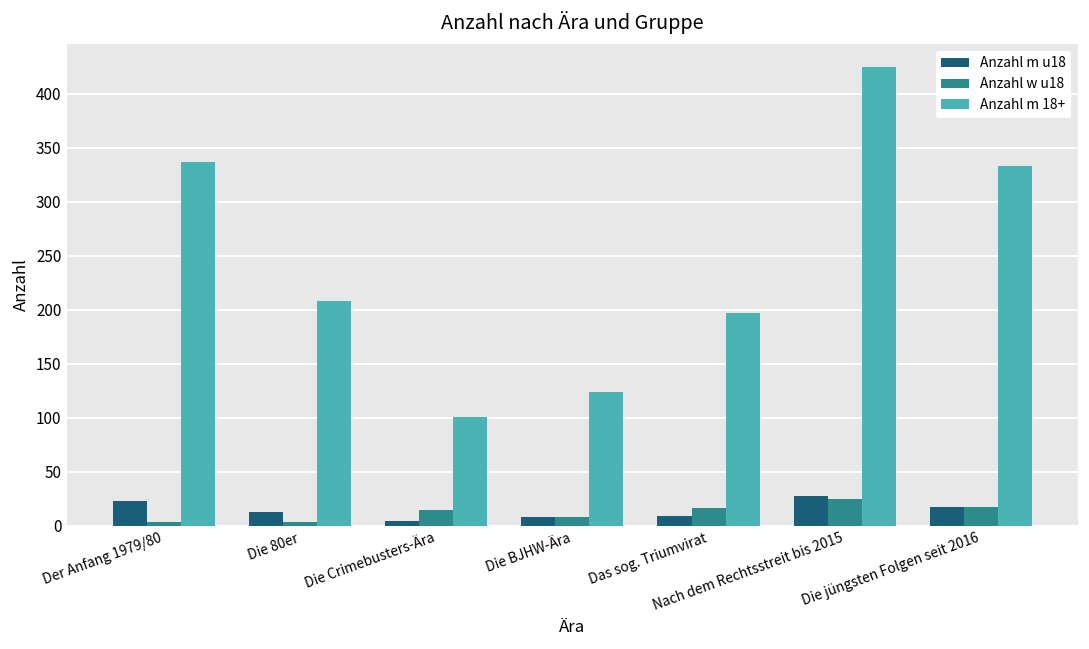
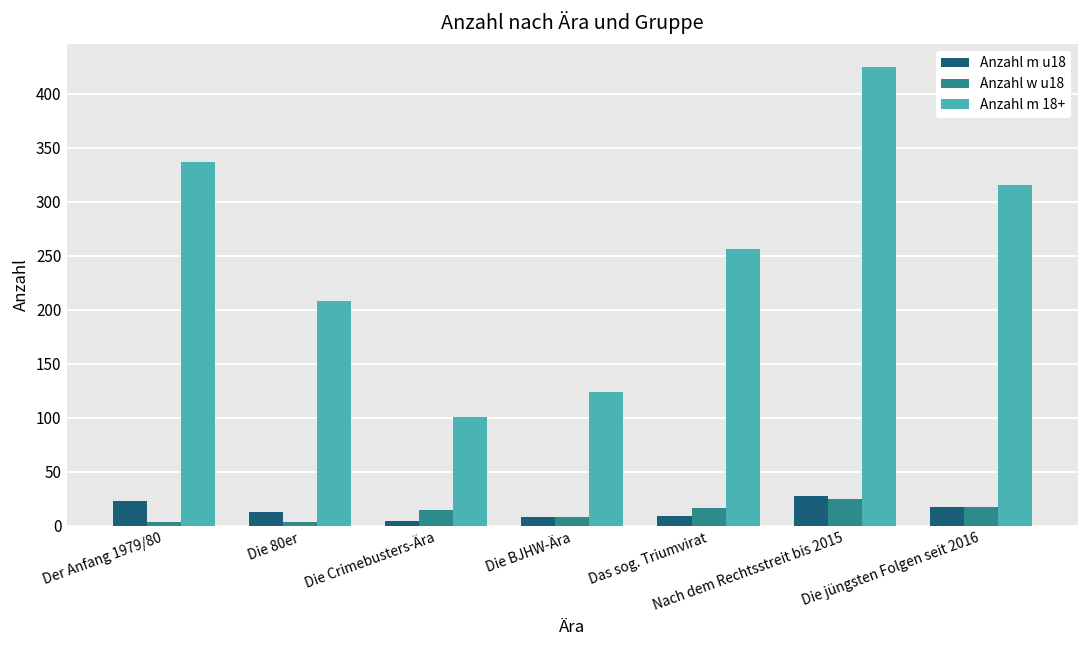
  {
    "Anzahl m 18+": {
      "Der Anfang 1979/80": 340,
      "Die 80er": 210,
      "Die Crimebusters-Ära": 100,
      "Die BJHW-Ära": 120,
-     "Das sog. Triumvirat": 200,
+     "Das sog. Triumvirat": 260,
      "Nach dem Rechtsstreit bis 2015": 430,
-     "Die jüngsten Folgen seit 2016": 330
+     "Die jüngsten Folgen seit 2016": 320
    }
  }
